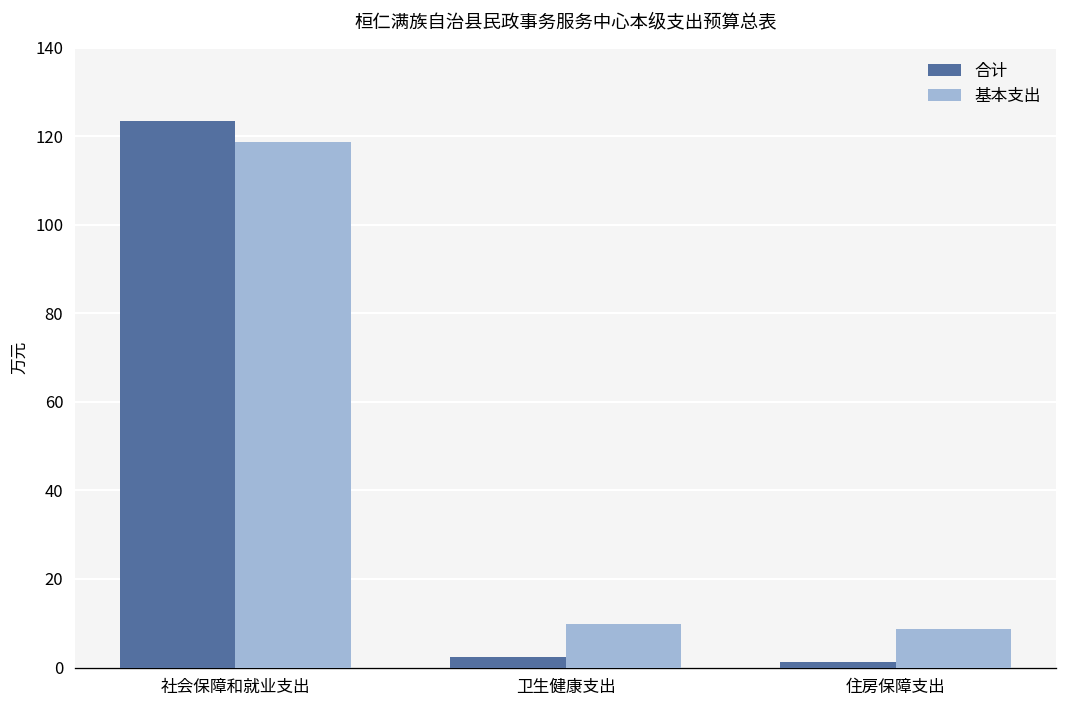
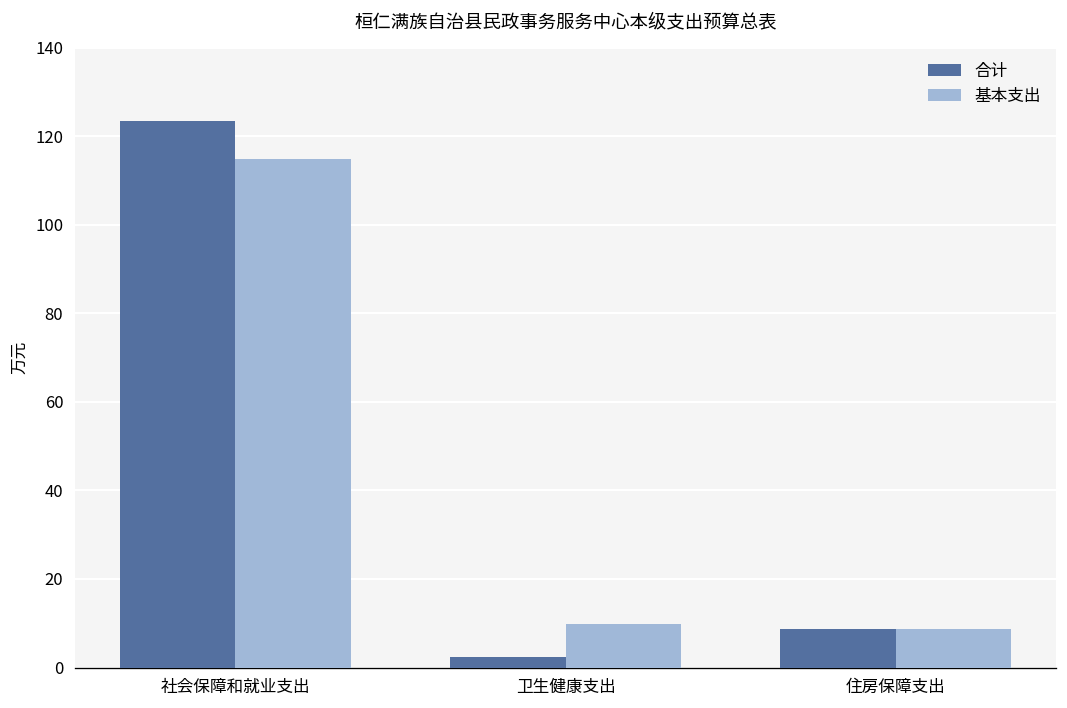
  {
    "合计": {
      "社会保障和就业支出": 123,
      "卫生健康支出": 2,
-     "住房保障支出": 1
+     "住房保障支出": 9
    },
    "基本支出": {
-     "社会保障和就业支出": 119,
+     "社会保障和就业支出": 115,
      "卫生健康支出": 10,
      "住房保障支出": 9
    }
  }
